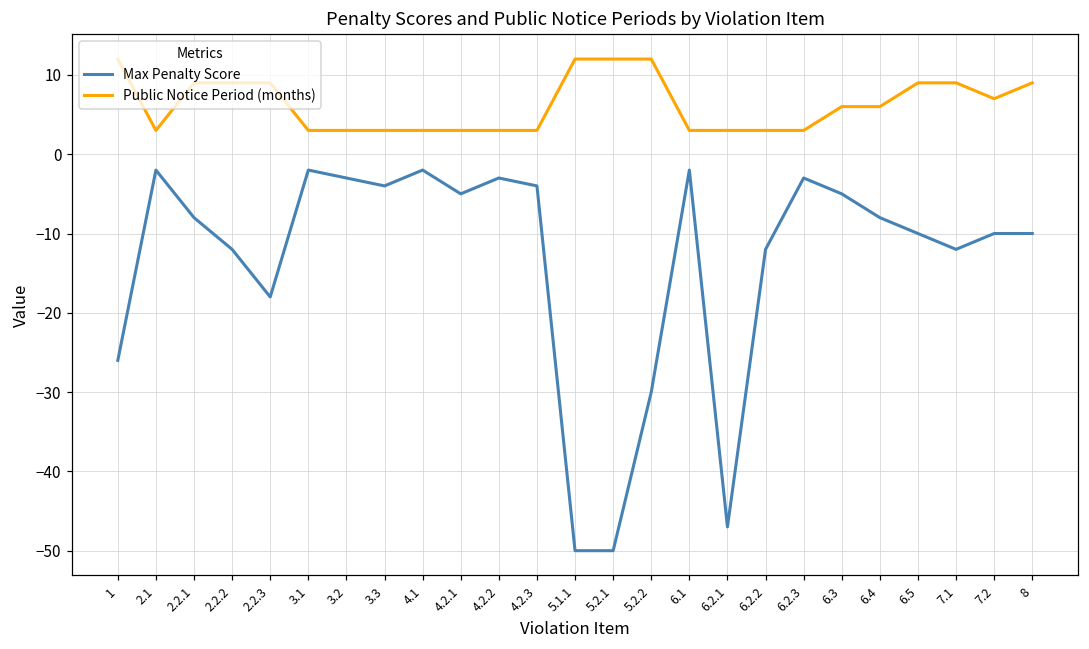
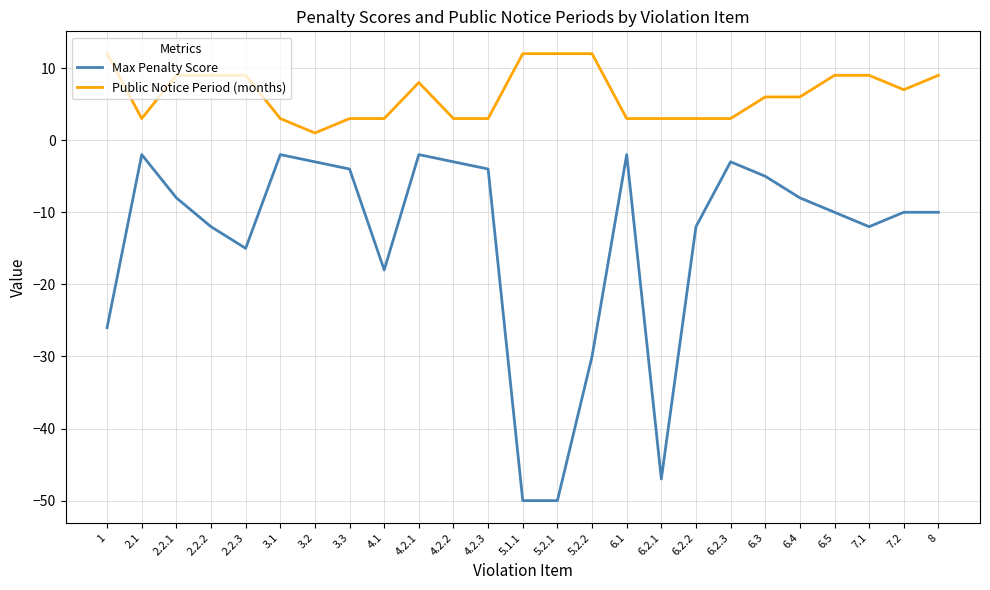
  {
    "Max Penalty Score": {
      "1": -26,
      "2.1": -2,
      "2.2.1": -8,
      "2.2.2": -12,
-     "2.2.3": -18,
+     "2.2.3": -15,
      "3.1": -2,
      "3.2": -3,
      "3.3": -4,
-     "4.1": -2,
-     "4.2.1": -5,
+     "4.1": -18,
+     "4.2.1": -2,
      "4.2.2": -3,
      "4.2.3": -4,
      "5.1.1": -50,
      "5.2.1": -50,
      "5.2.2": -30,
      "6.1": -2,
      "6.2.1": -47,
      "6.2.2": -12,
      "6.2.3": -3,
      "6.3": -5,
      "6.4": -8,
      "6.5": -10,
      "7.1": -12,
      "7.2": -10,
      "8": -10
    },
    "Public Notice Period (months)": {
      "2.1": 3,
      "3.1": 3,
-     "3.2": 3,
+     "3.2": 1,
      "3.3": 3,
      "4.1": 3,
-     "4.2.1": 3,
+     "4.2.1": 8,
      "4.2.2": 3,
      "4.2.3": 3,
      "5.1.1": 12,
      "5.2.1": 12,
      "5.2.2": 12,
      "6.1": 3,
      "6.2.1": 3,
      "6.2.2": 3,
      "6.2.3": 3,
      "6.3": 6,
      "6.4": 6,
      "6.5": 9,
      "7.1": 9,
      "7.2": 7,
      "8": 9
    }
  }
